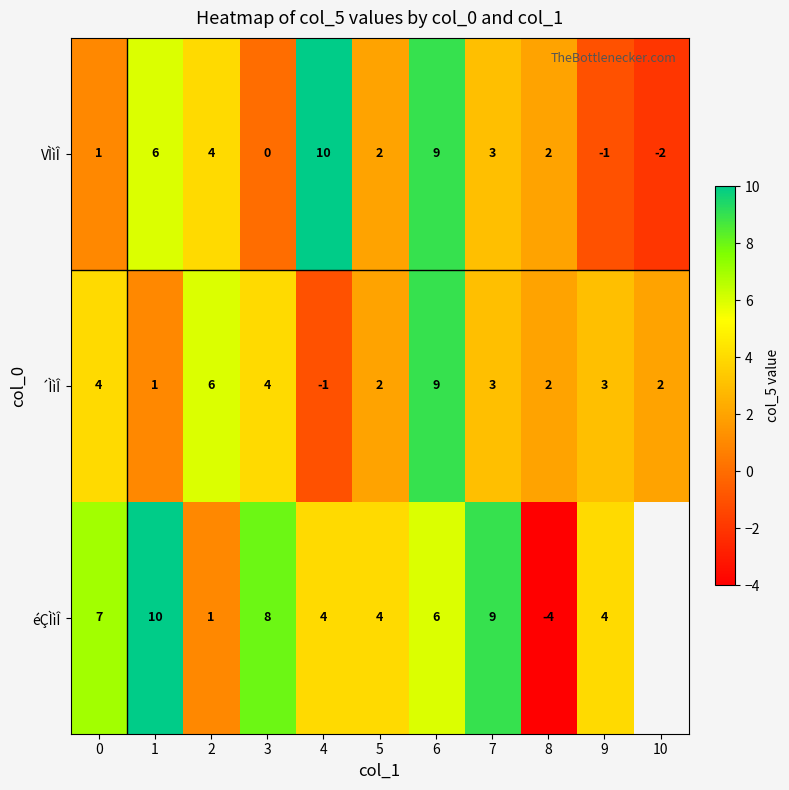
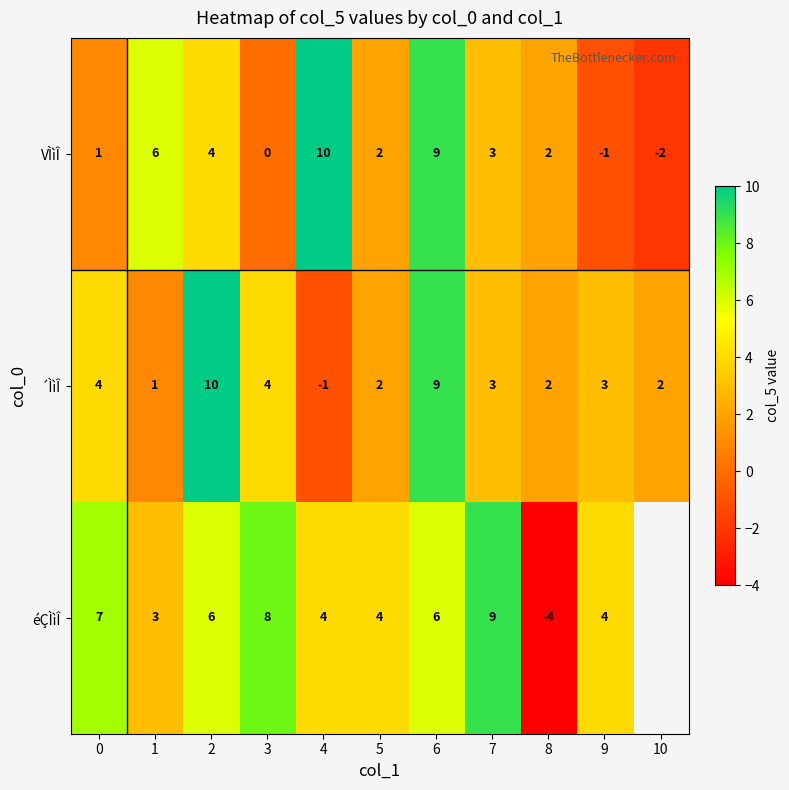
  {
    "VÌìÎ": {
      "0": 1,
      "1": 6,
      "2": 4,
      "3": 0,
      "4": 10,
      "5": 2,
      "6": 9,
      "7": 3,
      "8": 2,
      "10": -2
    },
    "´ÌìÎ": {
      "0": 4,
      "1": 1,
-     "2": 6,
+     "2": 10,
      "3": 4,
      "4": -1,
      "5": 2,
      "6": 9,
      "7": 3,
      "8": 2,
      "9": 3,
      "10": 2
    },
    "éÇÌìÎ": {
      "0": 7,
-     "1": 10,
-     "2": 1,
+     "1": 3,
+     "2": 6,
      "3": 8,
      "4": 4,
      "5": 4,
      "6": 6,
      "7": 9,
      "8": -4,
      "9": 4
    }
  }
